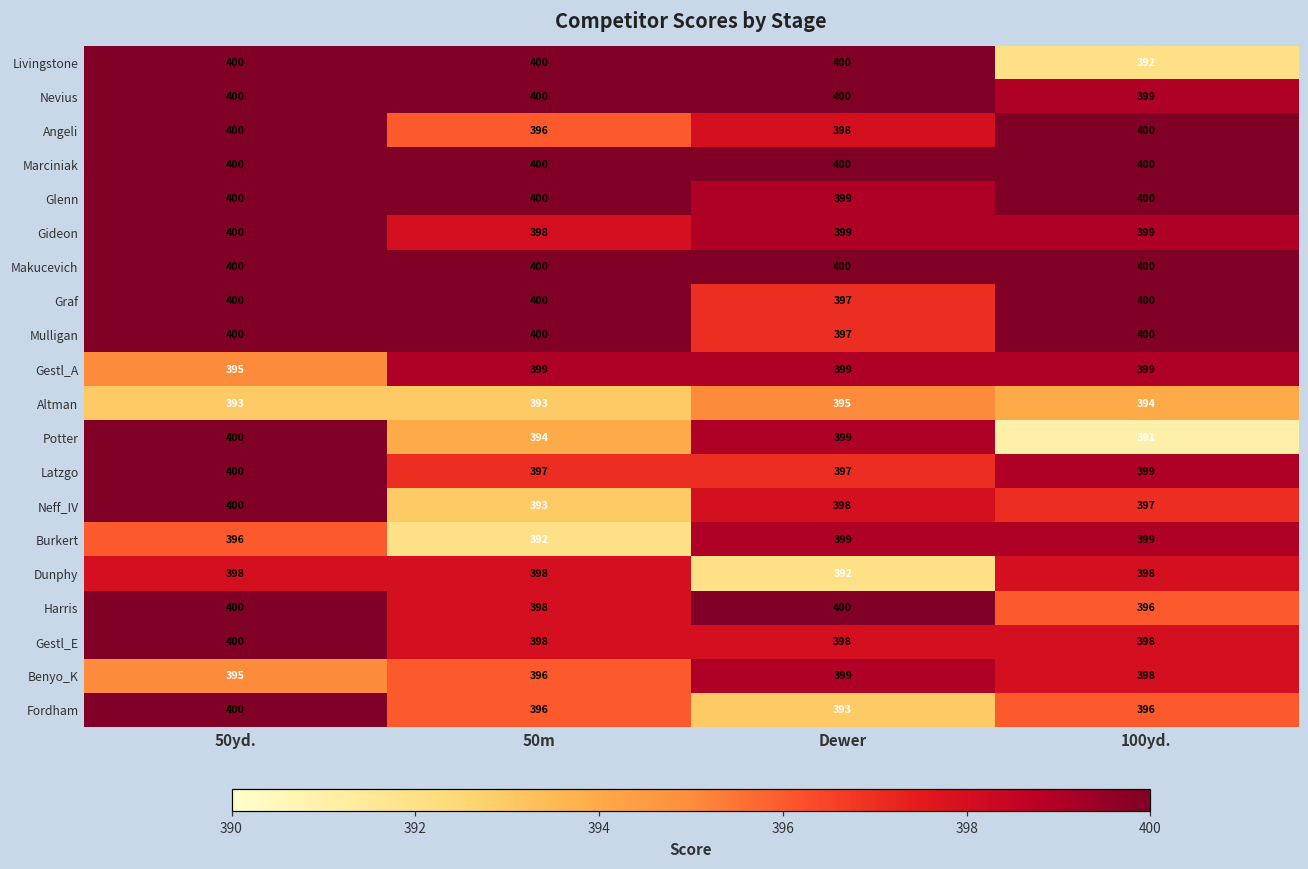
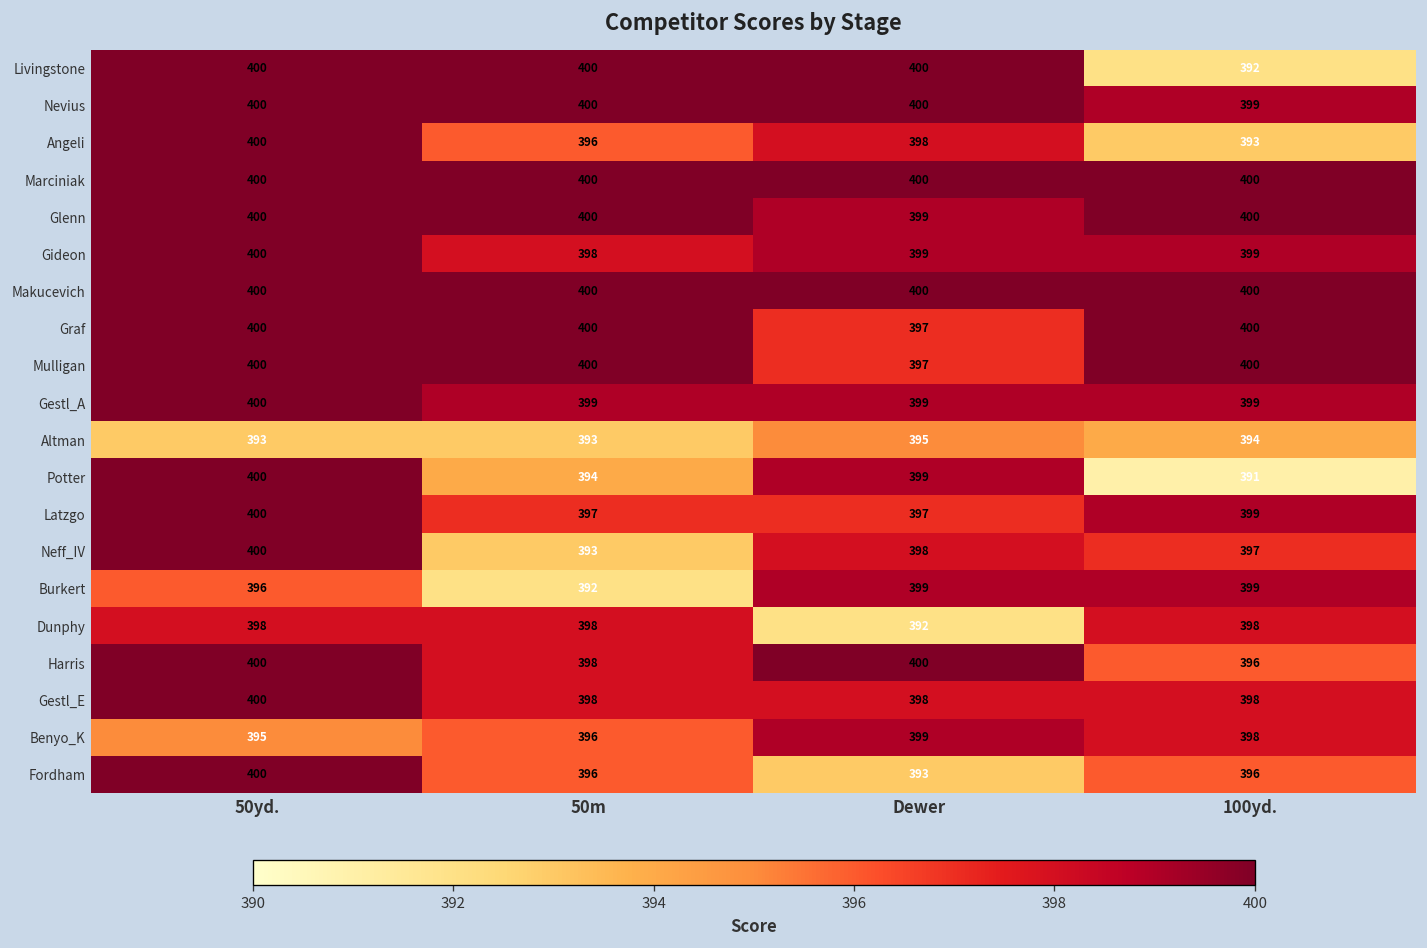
  {
    "Livingstone": {
      "50yd.": 400,
      "50m": 400,
      "Dewer": 400,
      "100yd.": 392
    },
    "Nevius": {
      "50yd.": 400,
      "50m": 400,
      "Dewer": 400,
      "100yd.": 399
    },
    "Angeli": {
      "50yd.": 400,
      "50m": 396,
      "Dewer": 398,
-     "100yd.": 400
+     "100yd.": 393
    },
    "Marciniak": {
      "50yd.": 400,
      "50m": 400,
      "Dewer": 400,
      "100yd.": 400
    },
    "Glenn": {
      "50yd.": 400,
      "50m": 400,
      "Dewer": 399,
      "100yd.": 400
    },
    "Gideon": {
      "50yd.": 400,
      "50m": 398,
      "Dewer": 399,
      "100yd.": 399
    },
    "Makucevich": {
      "50yd.": 400,
      "50m": 400,
      "Dewer": 400,
      "100yd.": 400
    },
    "Graf": {
      "50yd.": 400,
      "50m": 400,
      "Dewer": 397,
      "100yd.": 400
    },
    "Mulligan": {
      "50yd.": 400,
      "50m": 400,
      "Dewer": 397,
      "100yd.": 400
    },
    "Gestl_A": {
-     "50yd.": 395,
+     "50yd.": 400,
      "50m": 399,
      "Dewer": 399,
      "100yd.": 399
    },
    "Altman": {
      "50yd.": 393,
      "50m": 393,
      "Dewer": 395,
      "100yd.": 394
    },
    "Potter": {
      "50yd.": 400,
      "50m": 394,
      "Dewer": 399,
      "100yd.": 391
    },
    "Latzgo": {
      "50yd.": 400,
      "50m": 397,
      "Dewer": 397,
      "100yd.": 399
    },
    "Neff_IV": {
      "50yd.": 400,
      "50m": 393,
      "Dewer": 398,
      "100yd.": 397
    },
    "Burkert": {
      "50yd.": 396,
      "50m": 392,
      "Dewer": 399,
      "100yd.": 399
    },
    "Dunphy": {
      "50yd.": 398,
      "50m": 398,
      "Dewer": 392,
      "100yd.": 398
    },
    "Harris": {
      "50yd.": 400,
      "50m": 398,
      "Dewer": 400,
      "100yd.": 396
    },
    "Gestl_E": {
      "50yd.": 400,
      "50m": 398,
      "Dewer": 398,
      "100yd.": 398
    },
    "Benyo_K": {
      "50yd.": 395,
      "50m": 396,
      "Dewer": 399,
      "100yd.": 398
    },
    "Fordham": {
      "50yd.": 400,
      "50m": 396,
      "Dewer": 393,
      "100yd.": 396
    }
  }
